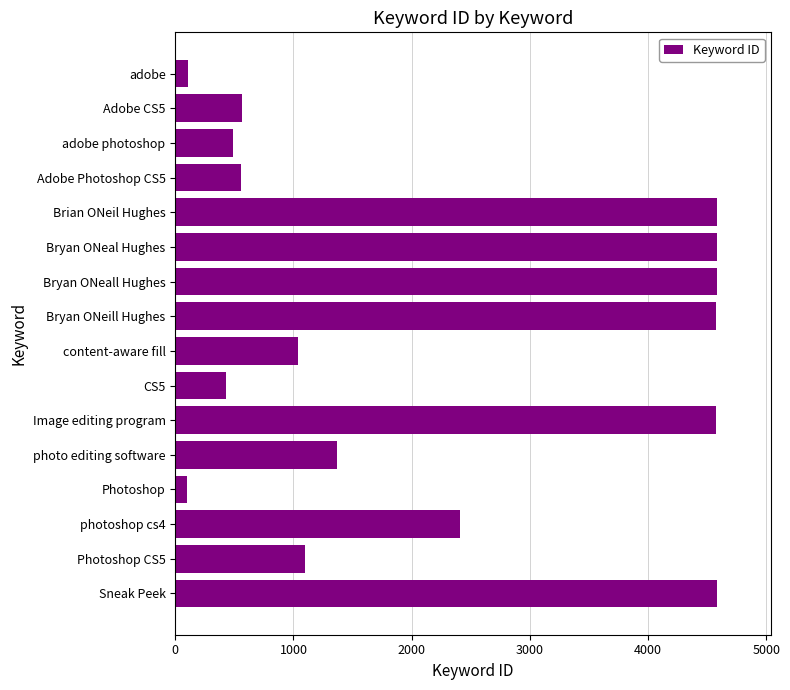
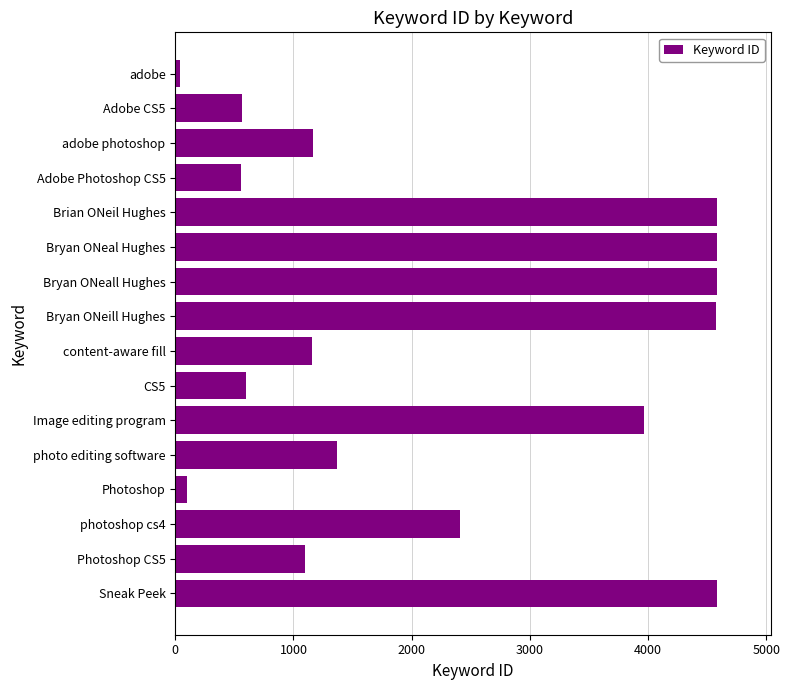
  {
-   "adobe": 110,
+   "adobe": 40,
    "Adobe CS5": 570,
-   "adobe photoshop": 490,
+   "adobe photoshop": 1170,
    "Adobe Photoshop CS5": 560,
    "Brian ONeil Hughes": 4580,
    "Bryan ONeal Hughes": 4580,
    "Bryan ONeall Hughes": 4580,
    "Bryan ONeill Hughes": 4580,
-   "content-aware fill": 1040,
-   "CS5": 430,
-   "Image editing program": 4580,
+   "content-aware fill": 1160,
+   "CS5": 600,
+   "Image editing program": 3970,
    "photo editing software": 1370,
    "Photoshop": 100,
    "photoshop cs4": 2410,
    "Photoshop CS5": 1100,
    "Sneak Peek": 4580
  }
